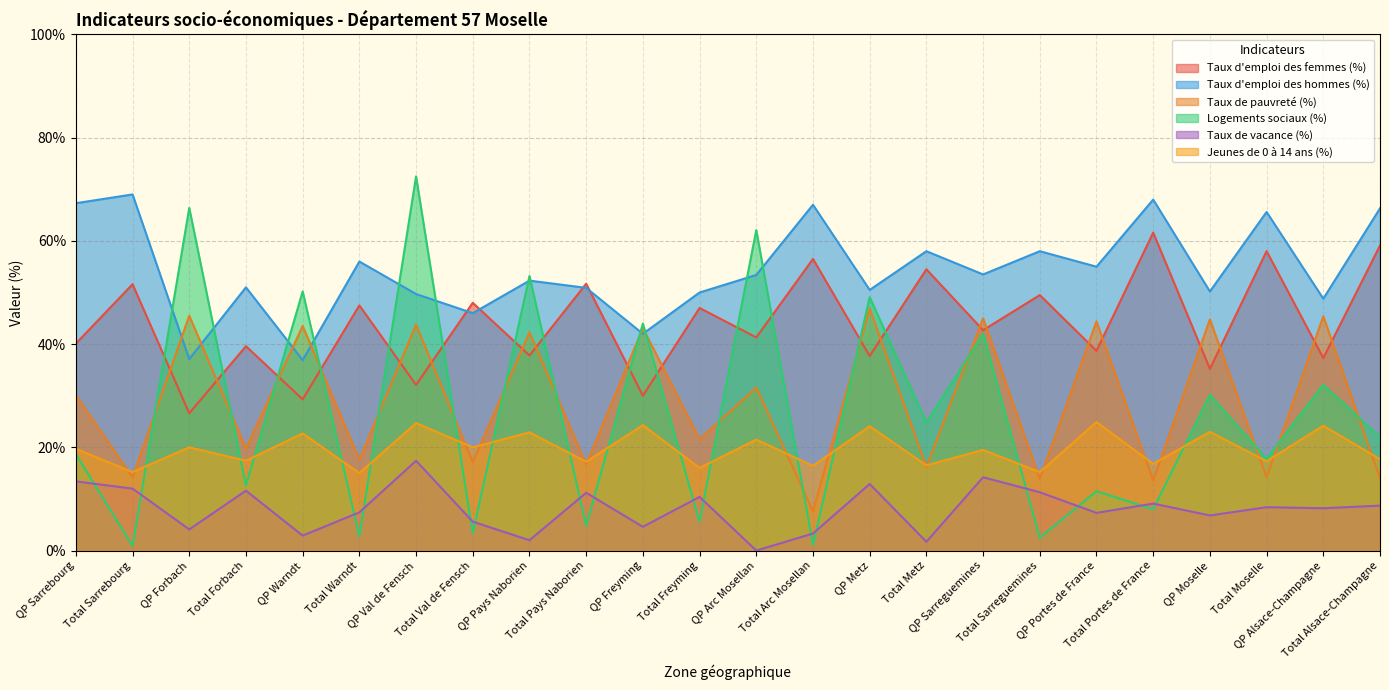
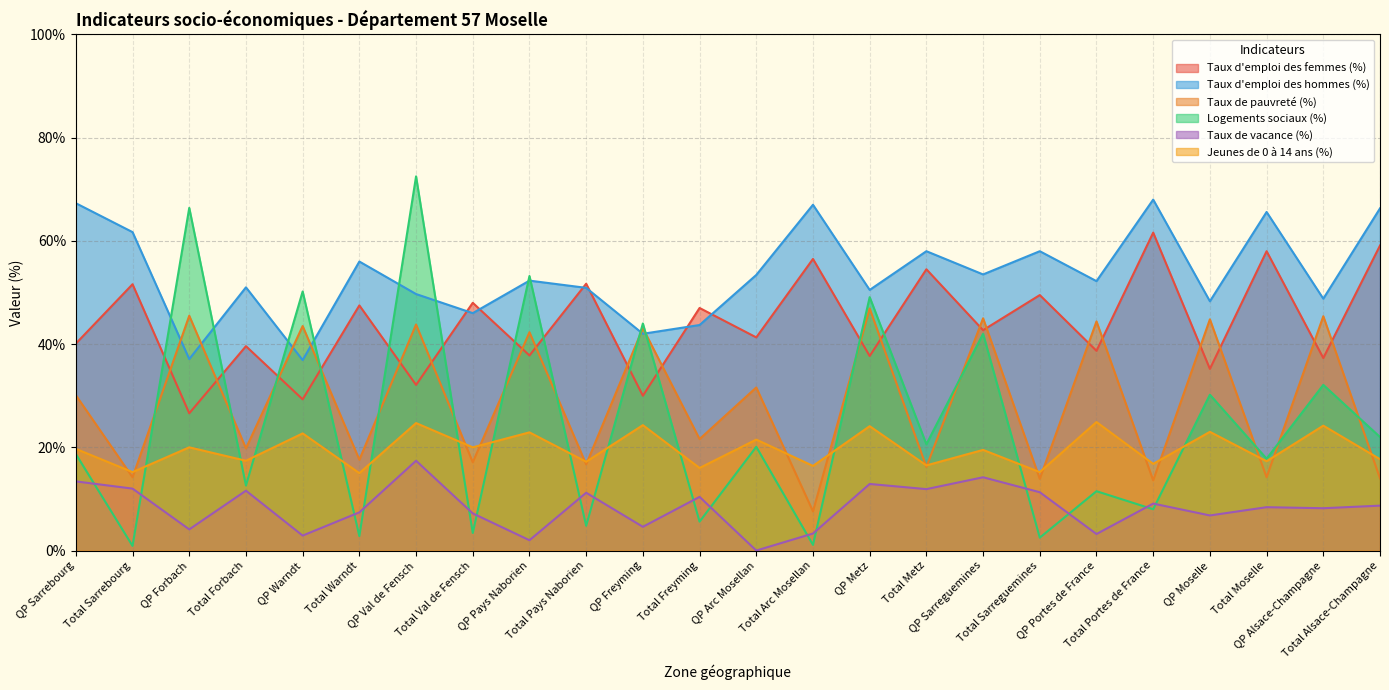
  {
    "Taux d'emploi des hommes (%)": {
      "QP Sarrebourg": "67%",
-     "Total Sarrebourg": "69%",
+     "Total Sarrebourg": "62%",
      "QP Forbach": "37%",
      "Total Forbach": "51%",
      "QP Warndt": "37%",
      "Total Warndt": "56%",
      "QP Val de Fensch": "50%",
      "Total Val de Fensch": "46%",
      "QP Pays Naborien": "52%",
      "Total Pays Naborien": "51%",
      "QP Freyming": "42%",
-     "Total Freyming": "50%",
+     "Total Freyming": "44%",
      "QP Arc Mosellan": "53%",
      "Total Arc Mosellan": "67%",
      "QP Metz": "51%",
      "Total Metz": "58%",
      "QP Sarreguemines": "54%",
      "Total Sarreguemines": "58%",
-     "QP Portes de France": "55%",
+     "QP Portes de France": "52%",
      "Total Portes de France": "68%",
-     "QP Moselle": "50%",
+     "QP Moselle": "48%",
      "Total Moselle": "66%",
      "QP Alsace-Champagne": "49%",
      "Total Alsace-Champagne": "66%"
    },
    "Logements sociaux (%)": {
      "QP Sarrebourg": "19%",
      "Total Sarrebourg": "1%",
      "QP Forbach": "66%",
      "Total Forbach": "13%",
      "QP Warndt": "50%",
      "Total Warndt": "3%",
      "QP Val de Fensch": "73%",
      "Total Val de Fensch": "3%",
      "QP Pays Naborien": "53%",
      "Total Pays Naborien": "5%",
      "QP Freyming": "44%",
      "Total Freyming": "6%",
-     "QP Arc Mosellan": "62%",
+     "QP Arc Mosellan": "20%",
      "Total Arc Mosellan": "1%",
      "QP Metz": "49%",
-     "Total Metz": "25%",
+     "Total Metz": "21%",
      "QP Sarreguemines": "42%",
      "Total Sarreguemines": "3%",
      "QP Portes de France": "12%",
      "Total Portes de France": "8%",
      "QP Moselle": "30%",
      "Total Moselle": "18%",
      "QP Alsace-Champagne": "32%",
      "Total Alsace-Champagne": "22%"
    },
    "Taux de vacance (%)": {
      "QP Sarrebourg": "13%",
      "Total Sarrebourg": "12%",
      "QP Forbach": "4%",
      "Total Forbach": "12%",
      "QP Warndt": "3%",
      "Total Warndt": "7%",
      "QP Val de Fensch": "17%",
-     "Total Val de Fensch": "6%",
+     "Total Val de Fensch": "7%",
      "QP Pays Naborien": "2%",
      "Total Pays Naborien": "11%",
      "QP Freyming": "5%",
      "Total Freyming": "10%",
      "QP Arc Mosellan": "0%",
      "Total Arc Mosellan": "3%",
      "QP Metz": "13%",
-     "Total Metz": "2%",
+     "Total Metz": "12%",
      "QP Sarreguemines": "14%",
      "Total Sarreguemines": "11%",
-     "QP Portes de France": "7%",
+     "QP Portes de France": "3%",
      "Total Portes de France": "9%",
      "QP Moselle": "7%",
      "Total Moselle": "8%",
      "QP Alsace-Champagne": "8%",
      "Total Alsace-Champagne": "9%"
    }
  }
